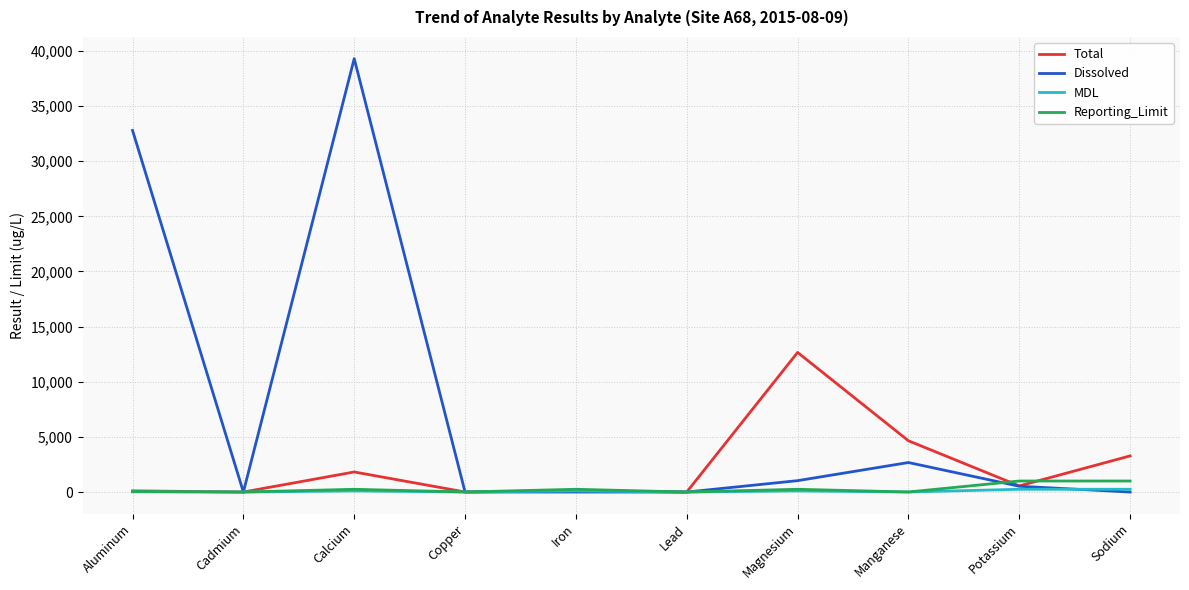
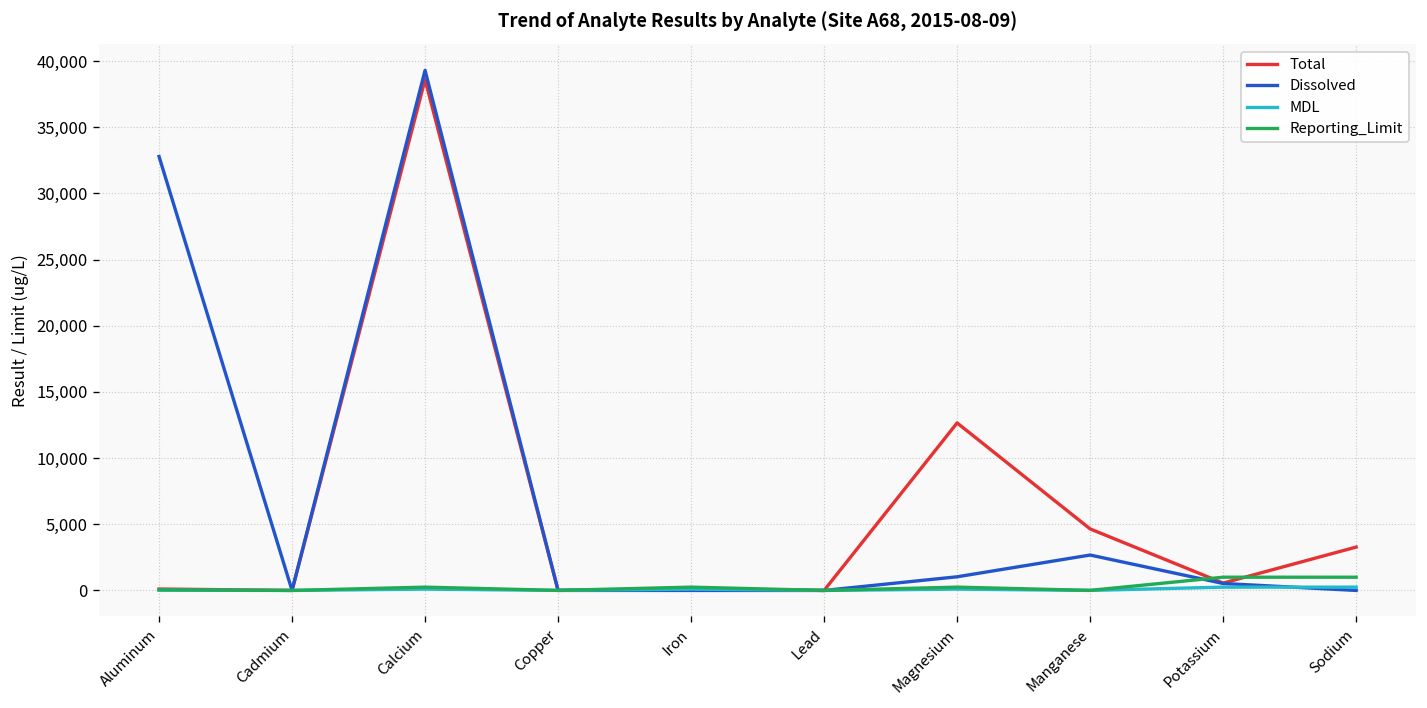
  {
    "Total": {
-     "Calcium": "1,800",
+     "Calcium": "38,600",
      "Magnesium": "12,700",
      "Manganese": "4,700",
      "Sodium": "3,300"
    },
    "Dissolved": {
      "Aluminum": "32,800",
      "Calcium": "39,300",
      "Magnesium": "1,000",
      "Manganese": "2,700",
      "Sodium": "0"
    },
    "MDL": {
      "Potassium": "300",
      "Sodium": "300"
    },
    "Reporting_Limit": {
      "Potassium": "1,000",
      "Sodium": "1,000"
    }
  }
